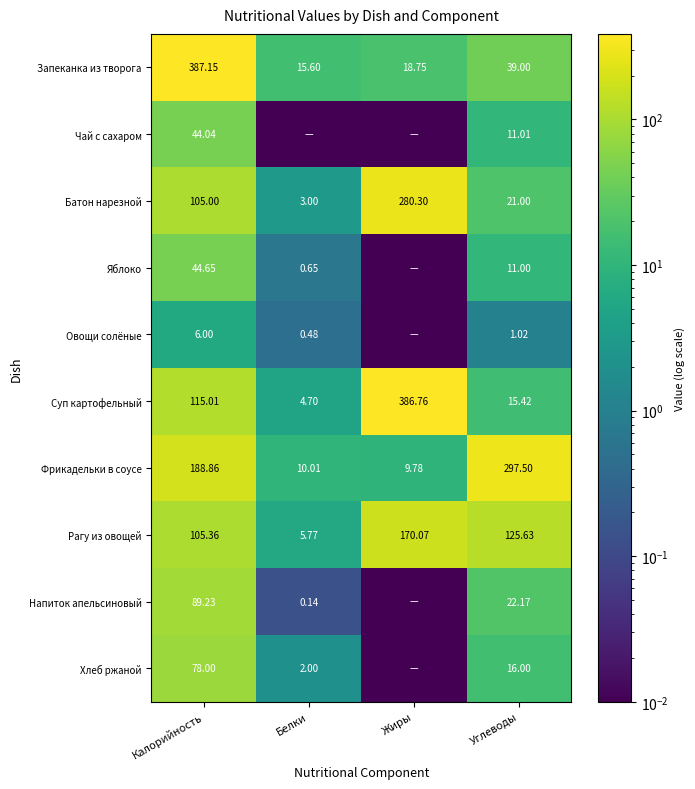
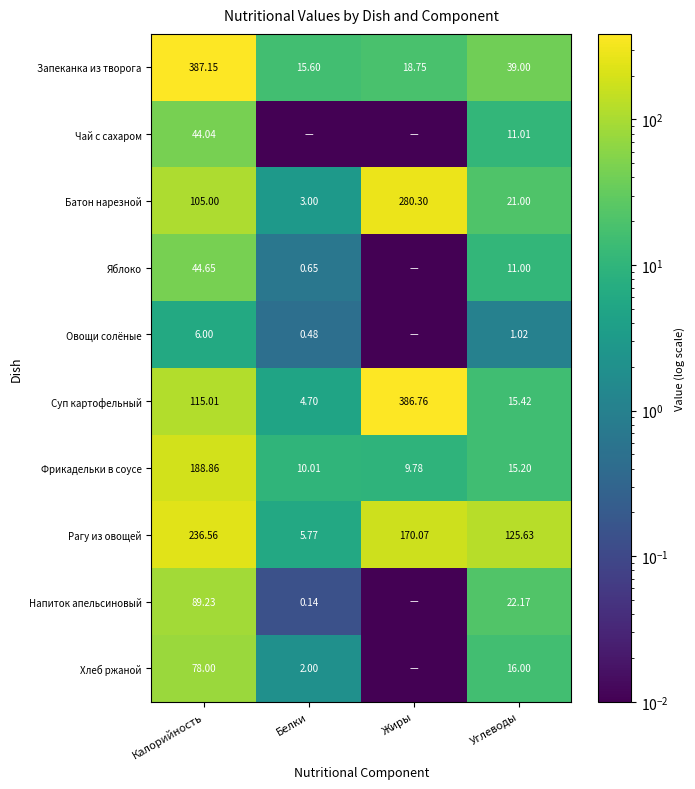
  {
    "Запеканка из творога": {
      "Калорийность": 387.15,
      "Белки": 15.60,
      "Жиры": 18.75,
      "Углеводы": 39.00
    },
    "Чай с сахаром": {
      "Калорийность": 44.04,
      "Углеводы": 11.01
    },
    "Батон нарезной": {
      "Калорийность": 105.00,
      "Белки": 3.00,
      "Жиры": 280.30,
      "Углеводы": 21.00
    },
    "Яблоко": {
      "Калорийность": 44.65,
      "Белки": 0.65,
      "Углеводы": 11.00
    },
    "Овощи солёные": {
      "Калорийность": 6.00,
      "Белки": 0.48,
      "Углеводы": 1.02
    },
    "Суп картофельный": {
      "Калорийность": 115.01,
      "Белки": 4.70,
      "Жиры": 386.76,
      "Углеводы": 15.42
    },
    "Фрикадельки в соусе": {
      "Калорийность": 188.86,
      "Белки": 10.01,
      "Жиры": 9.78,
-     "Углеводы": 297.50
+     "Углеводы": 15.20
    },
    "Рагу из овощей": {
-     "Калорийность": 105.36,
+     "Калорийность": 236.56,
      "Белки": 5.77,
      "Жиры": 170.07,
      "Углеводы": 125.63
    },
    "Напиток апельсиновый": {
      "Калорийность": 89.23,
      "Белки": 0.14,
      "Углеводы": 22.17
    },
    "Хлеб ржаной": {
      "Калорийность": 78.00,
      "Белки": 2.00,
      "Углеводы": 16.00
    }
  }
